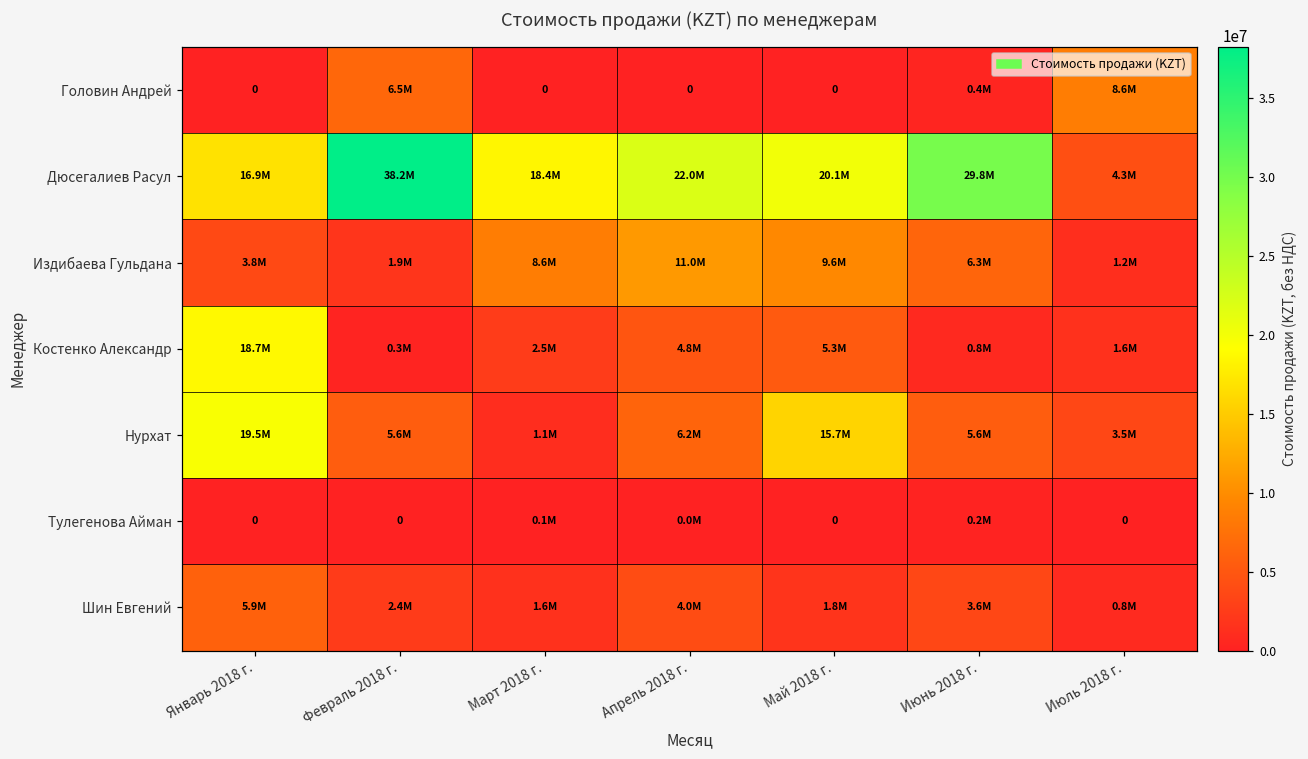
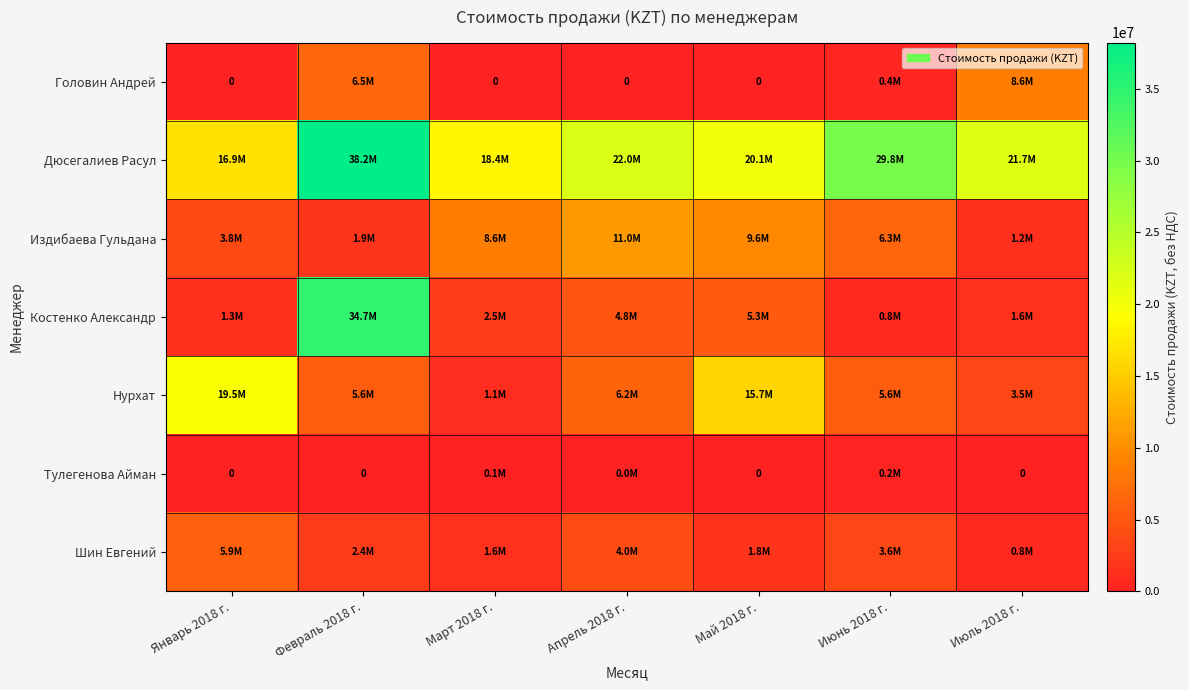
  {
    "Головин Андрей": {
      "Январь 2018 г.": "0",
      "Февраль 2018 г.": "6.5M",
      "Март 2018 г.": "0",
      "Апрель 2018 г.": "0",
      "Май 2018 г.": "0",
      "Июнь 2018 г.": "0.4M",
      "Июль 2018 г.": "8.6M"
    },
    "Дюсегалиев Расул": {
      "Январь 2018 г.": "16.9M",
      "Февраль 2018 г.": "38.2M",
      "Март 2018 г.": "18.4M",
      "Апрель 2018 г.": "22.0M",
      "Май 2018 г.": "20.1M",
      "Июнь 2018 г.": "29.8M",
-     "Июль 2018 г.": "4.3M"
+     "Июль 2018 г.": "21.7M"
    },
    "Издибаева Гульдана": {
      "Январь 2018 г.": "3.8M",
      "Февраль 2018 г.": "1.9M",
      "Март 2018 г.": "8.6M",
      "Апрель 2018 г.": "11.0M",
      "Май 2018 г.": "9.6M",
      "Июнь 2018 г.": "6.3M",
      "Июль 2018 г.": "1.2M"
    },
    "Костенко Александр": {
-     "Январь 2018 г.": "18.7M",
-     "Февраль 2018 г.": "0.3M",
+     "Январь 2018 г.": "1.3M",
+     "Февраль 2018 г.": "34.7M",
      "Март 2018 г.": "2.5M",
      "Апрель 2018 г.": "4.8M",
      "Май 2018 г.": "5.3M",
      "Июнь 2018 г.": "0.8M",
      "Июль 2018 г.": "1.6M"
    },
    "Нурхат": {
      "Январь 2018 г.": "19.5M",
      "Февраль 2018 г.": "5.6M",
      "Март 2018 г.": "1.1M",
      "Апрель 2018 г.": "6.2M",
      "Май 2018 г.": "15.7M",
      "Июнь 2018 г.": "5.6M",
      "Июль 2018 г.": "3.5M"
    },
    "Тулегенова Айман": {
      "Январь 2018 г.": "0",
      "Февраль 2018 г.": "0",
      "Март 2018 г.": "0.1M",
      "Апрель 2018 г.": "0.0M",
      "Май 2018 г.": "0",
      "Июнь 2018 г.": "0.2M",
      "Июль 2018 г.": "0"
    },
    "Шин Евгений": {
      "Январь 2018 г.": "5.9M",
      "Февраль 2018 г.": "2.4M",
      "Март 2018 г.": "1.6M",
      "Апрель 2018 г.": "4.0M",
      "Май 2018 г.": "1.8M",
      "Июнь 2018 г.": "3.6M",
      "Июль 2018 г.": "0.8M"
    }
  }
